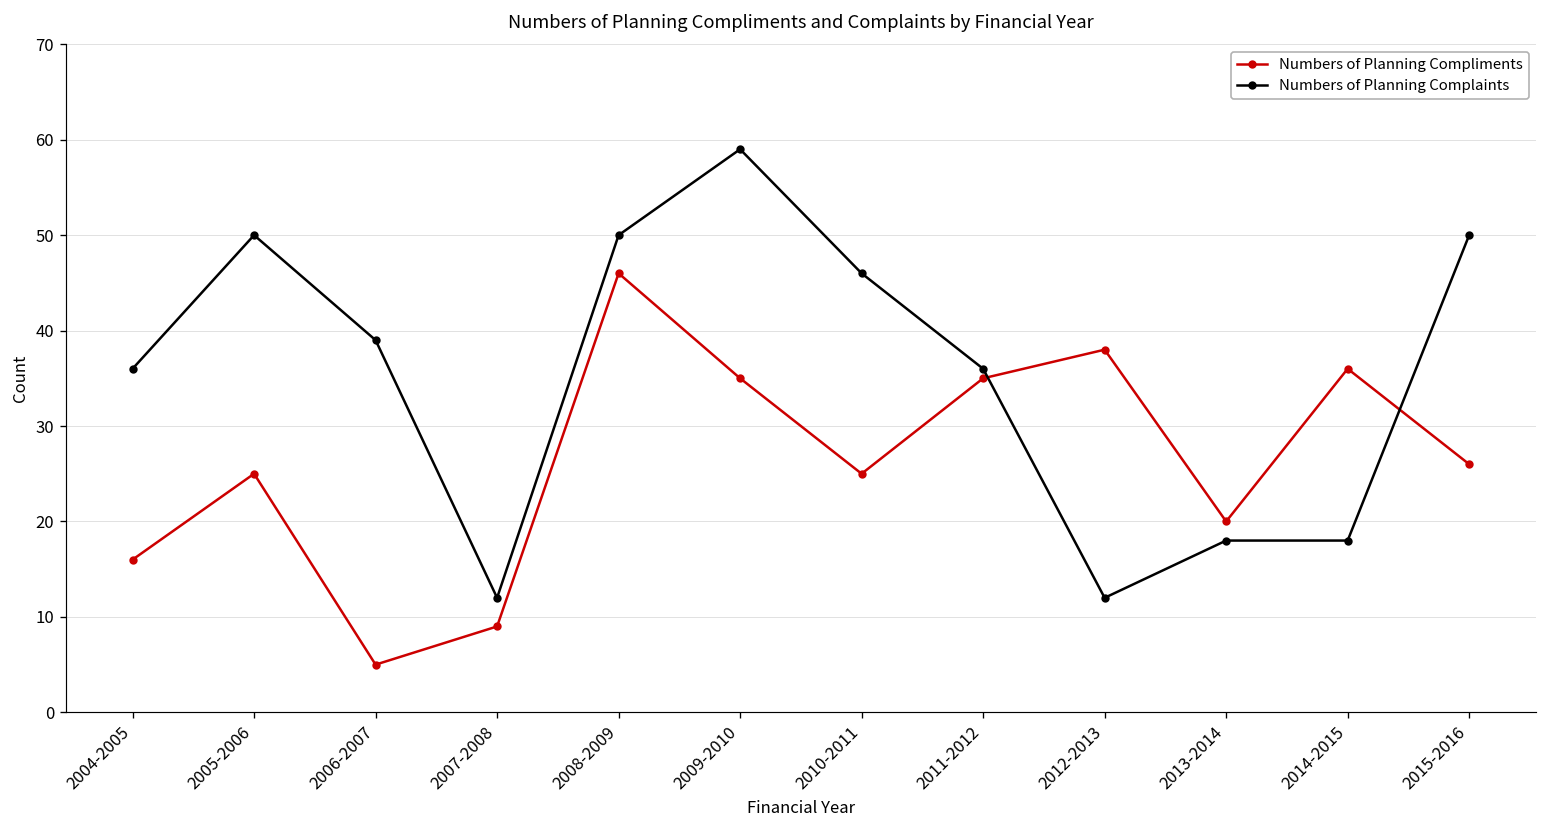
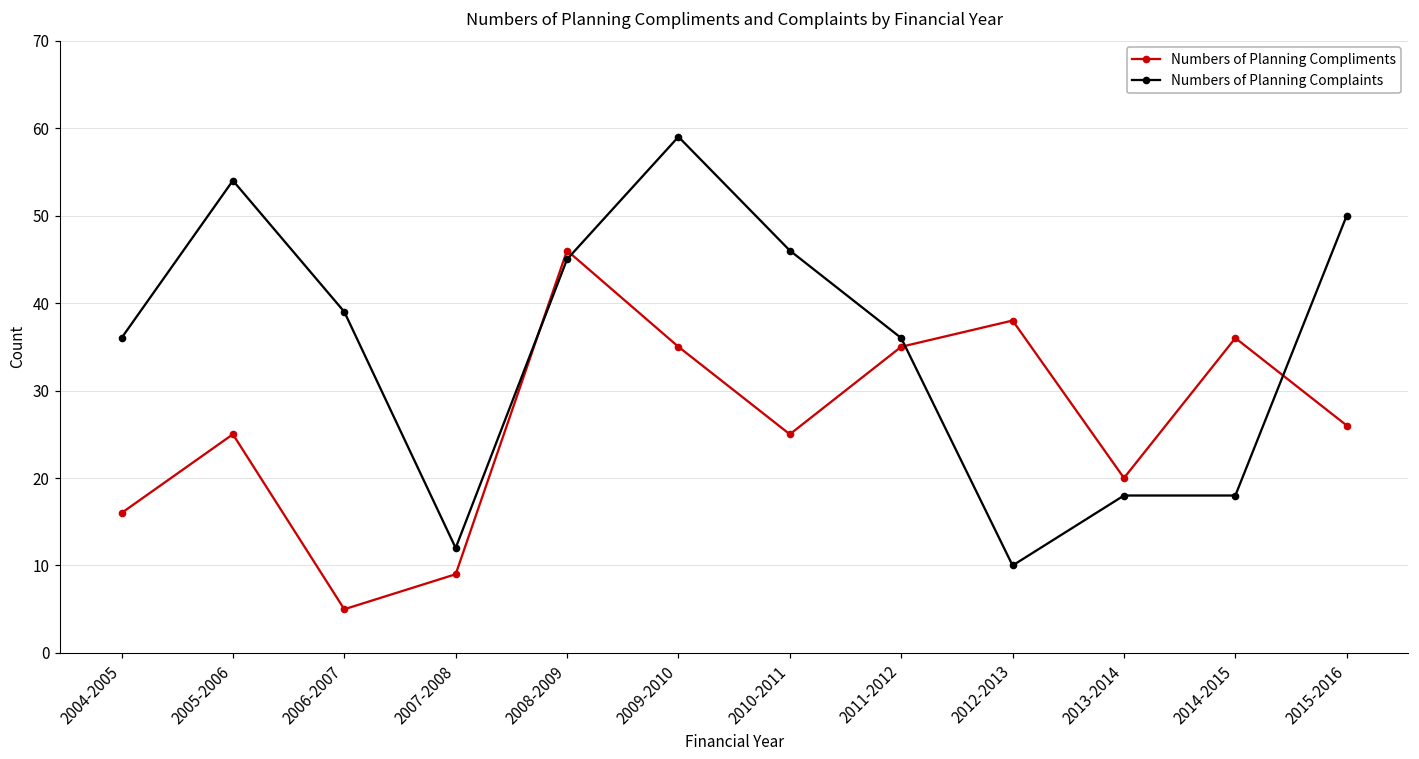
  {
    "Numbers of Planning Compliments": {
      "2004-2005": 16,
      "2005-2006": 25,
      "2006-2007": 5,
      "2007-2008": 9,
      "2008-2009": 46,
      "2009-2010": 35,
      "2010-2011": 25,
      "2011-2012": 35,
      "2012-2013": 38,
      "2013-2014": 20,
      "2014-2015": 36,
      "2015-2016": 26
    },
    "Numbers of Planning Complaints": {
      "2004-2005": 36,
-     "2005-2006": 50,
+     "2005-2006": 54,
      "2006-2007": 39,
      "2007-2008": 12,
-     "2008-2009": 50,
+     "2008-2009": 45,
      "2009-2010": 59,
      "2010-2011": 46,
      "2011-2012": 36,
-     "2012-2013": 12,
+     "2012-2013": 10,
      "2013-2014": 18,
      "2014-2015": 18,
      "2015-2016": 50
    }
  }
